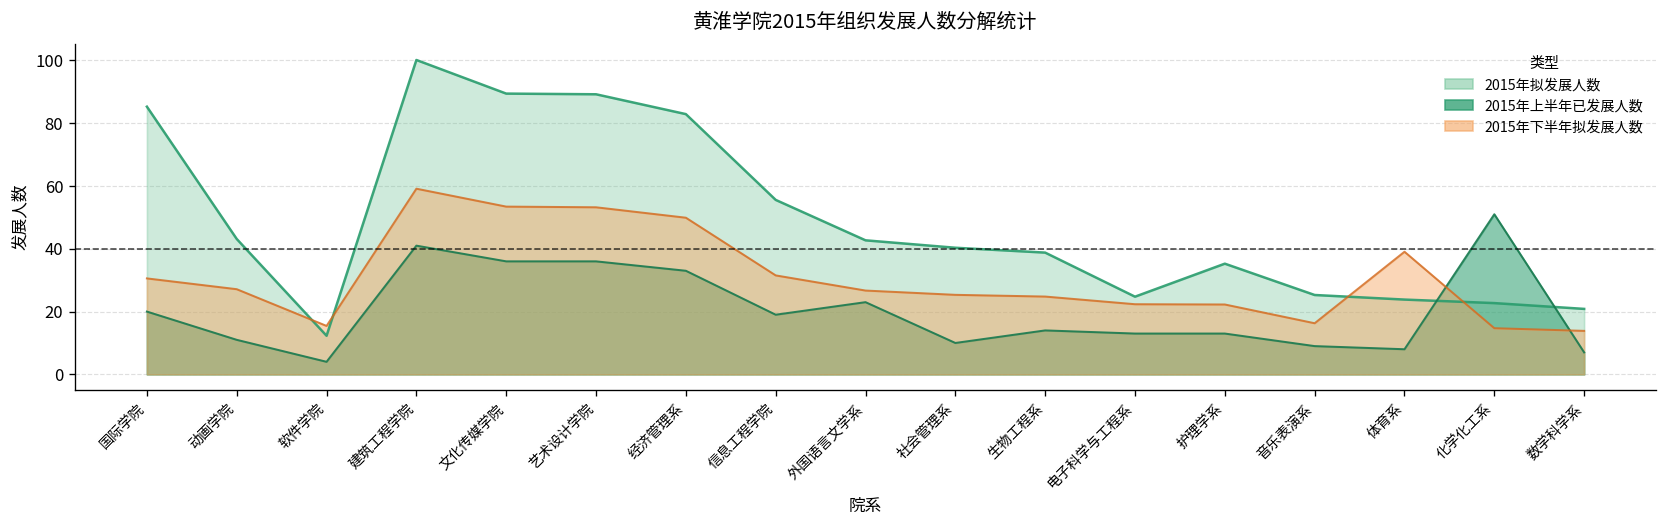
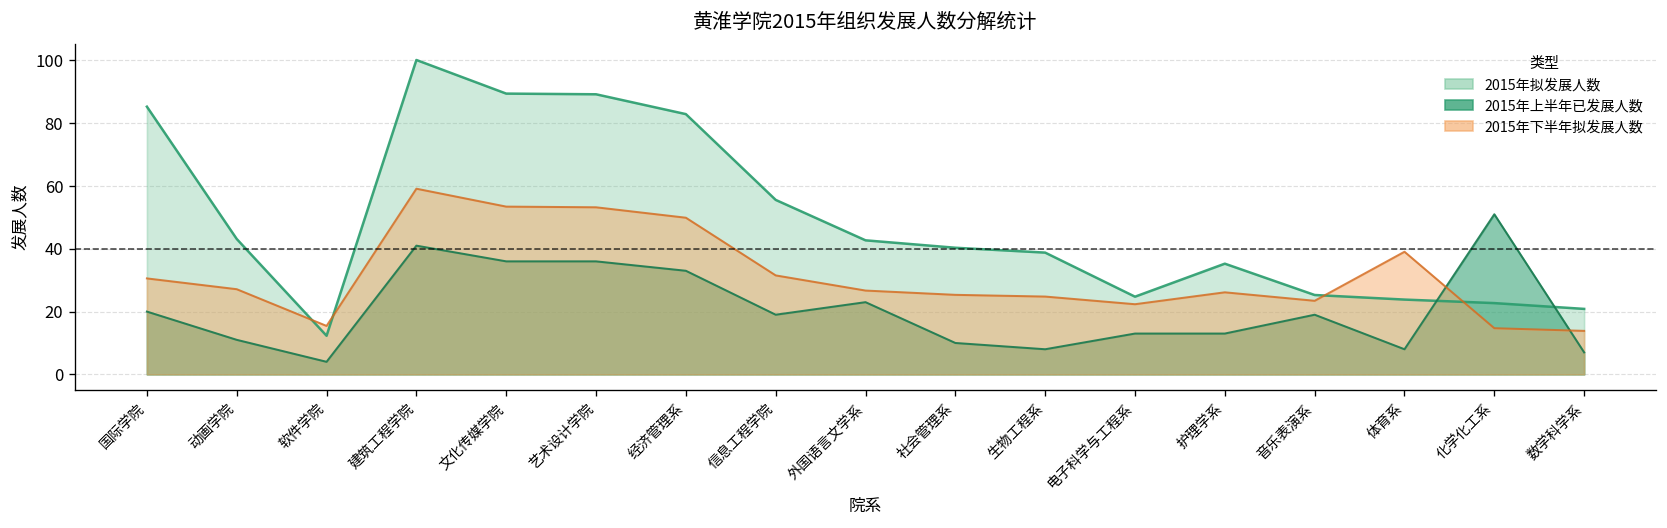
  {
    "2015年拟发展人数": {
      "国际学院": 85,
      "动画学院": 43,
      "软件学院": 12,
      "建筑工程学院": 100,
      "文化传媒学院": 89,
      "艺术设计学院": 89,
      "经济管理系": 83,
      "信息工程学院": 56,
      "外国语言文学系": 43,
      "社会管理系": 40,
      "生物工程系": 39,
      "电子科学与工程系": 25,
      "护理学系": 35,
      "音乐表演系": 25,
      "体育系": 24,
      "化学化工系": 23,
      "数学科学系": 21
    },
    "2015年上半年已发展人数": {
      "国际学院": 20,
      "动画学院": 11,
      "软件学院": 4,
      "建筑工程学院": 41,
      "文化传媒学院": 36,
      "艺术设计学院": 36,
      "经济管理系": 33,
      "信息工程学院": 19,
      "外国语言文学系": 23,
      "社会管理系": 10,
-     "生物工程系": 14,
+     "生物工程系": 8,
      "电子科学与工程系": 13,
      "护理学系": 13,
-     "音乐表演系": 9,
+     "音乐表演系": 19,
      "体育系": 8,
      "化学化工系": 51,
      "数学科学系": 7
    },
    "2015年下半年拟发展人数": {
      "国际学院": 31,
      "动画学院": 27,
      "软件学院": 15,
      "建筑工程学院": 59,
      "文化传媒学院": 53,
      "艺术设计学院": 53,
      "经济管理系": 50,
      "信息工程学院": 32,
      "外国语言文学系": 27,
      "社会管理系": 25,
      "生物工程系": 25,
      "电子科学与工程系": 22,
-     "护理学系": 22,
-     "音乐表演系": 16,
+     "护理学系": 26,
+     "音乐表演系": 23,
      "体育系": 39,
      "化学化工系": 15,
      "数学科学系": 14
    }
  }
